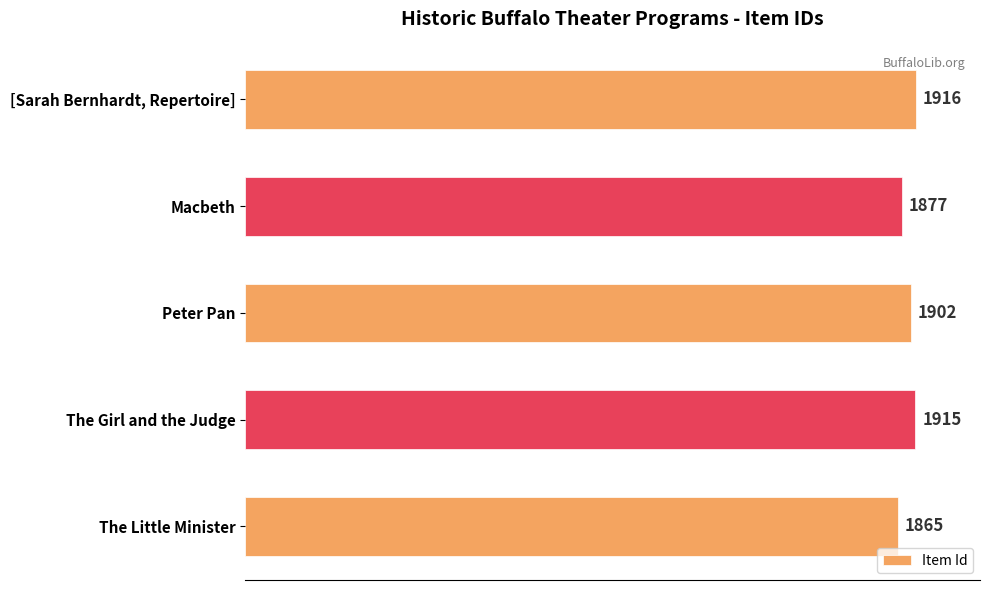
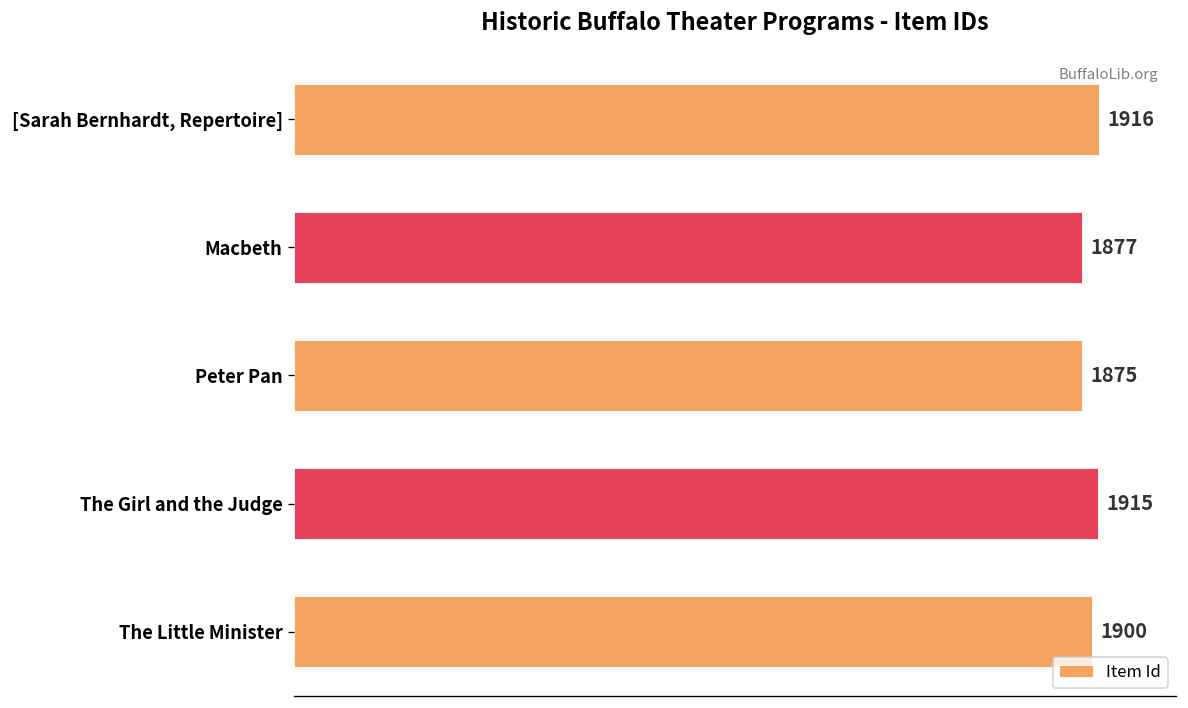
  {
    "[Sarah Bernhardt, Repertoire]": 1916,
    "Macbeth": 1877,
-   "Peter Pan": 1902,
+   "Peter Pan": 1875,
    "The Girl and the Judge": 1915,
-   "The Little Minister": 1865
+   "The Little Minister": 1900
  }
